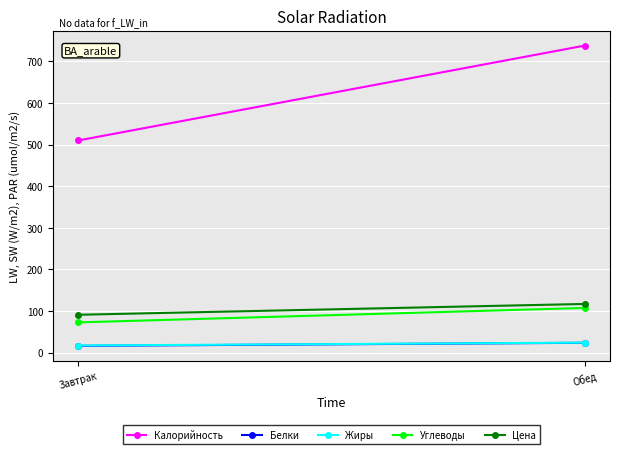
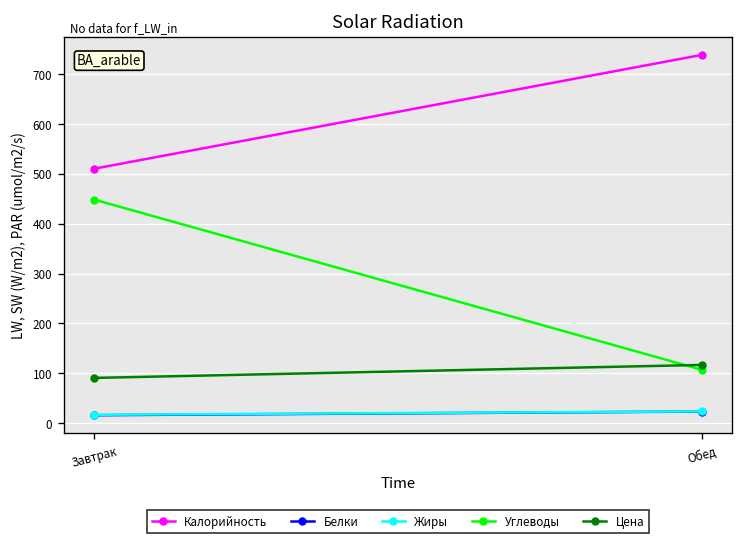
  {
    "Калорийность": {
      "Завтрак": 510,
      "Обед": 740
    },
    "Углеводы": {
-     "Завтрак": 70,
+     "Завтрак": 450,
      "Обед": 110
    },
    "Цена": {
      "Завтрак": 90,
      "Обед": 120
    }
  }
